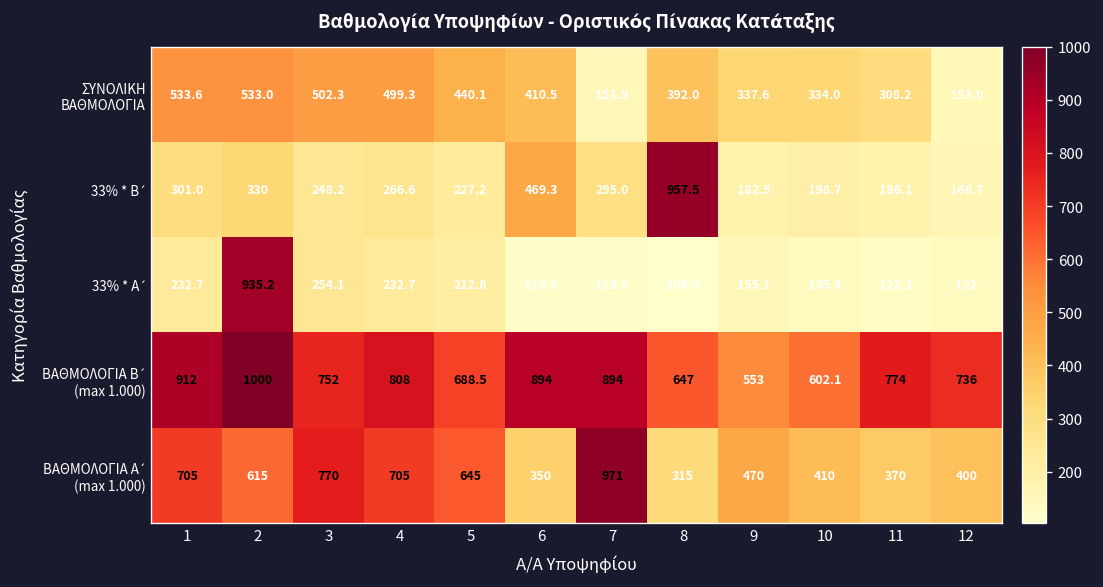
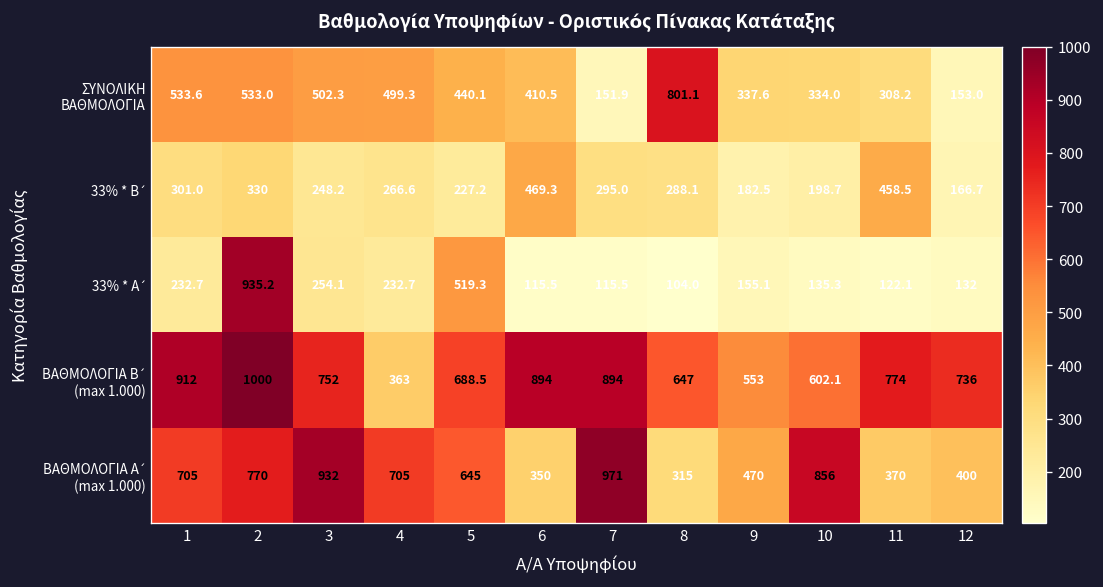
  {
    "ΣΥΝΟΛΙΚΗ ΒΑΘΜΟΛΟΓΙΑ": {
      "1": 533.6,
      "2": 533.0,
      "3": 502.3,
      "4": 499.3,
      "5": 440.1,
      "6": 410.5,
      "7": 151.9,
-     "8": 392.0,
+     "8": 801.1,
      "9": 337.6,
      "10": 334.0,
      "11": 308.2,
      "12": 153.0
    },
    "33% * B΄": {
      "1": 301.0,
      "2": 330,
      "3": 248.2,
      "4": 266.6,
      "5": 227.2,
      "6": 469.3,
      "7": 295.0,
-     "8": 957.5,
+     "8": 288.1,
      "9": 182.5,
      "10": 198.7,
-     "11": 186.1,
+     "11": 458.5,
      "12": 166.7
    },
    "33% * A΄": {
      "1": 232.7,
      "2": 935.2,
      "3": 254.1,
      "4": 232.7,
-     "5": 212.8,
+     "5": 519.3,
      "6": 115.5,
      "7": 115.5,
      "8": 104.0,
      "9": 155.1,
      "10": 135.3,
      "11": 122.1,
      "12": 132
    },
    "ΒΑΘΜΟΛΟΓΙΑ Β΄ (max 1.000)": {
      "1": 912,
      "2": 1000,
      "3": 752,
-     "4": 808,
+     "4": 363,
      "5": 688.5,
      "6": 894,
      "7": 894,
      "8": 647,
      "9": 553,
      "10": 602.1,
      "11": 774,
      "12": 736
    },
    "ΒΑΘΜΟΛΟΓΙΑ Α΄ (max 1.000)": {
      "1": 705,
-     "2": 615,
-     "3": 770,
+     "2": 770,
+     "3": 932,
      "4": 705,
      "5": 645,
      "6": 350,
      "7": 971,
      "8": 315,
      "9": 470,
-     "10": 410,
+     "10": 856,
      "11": 370,
      "12": 400
    }
  }
